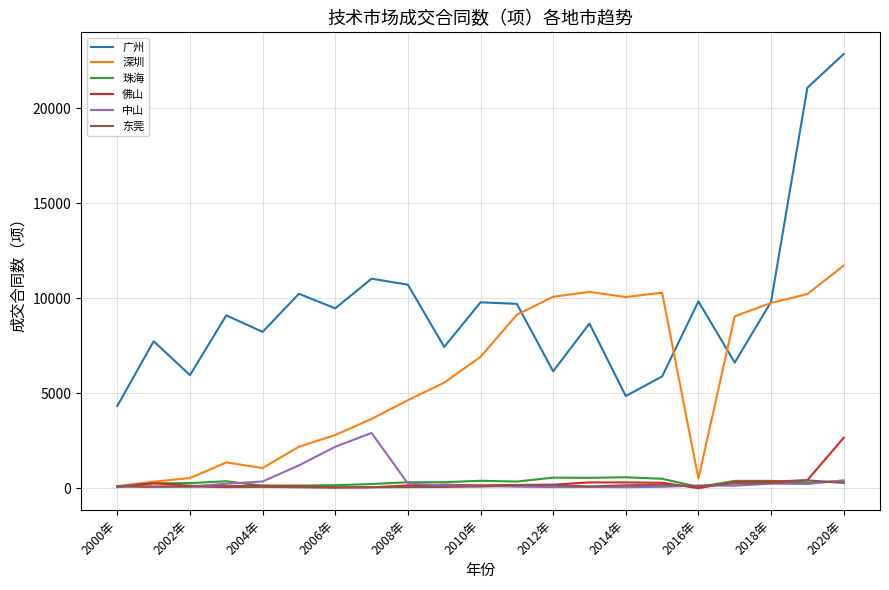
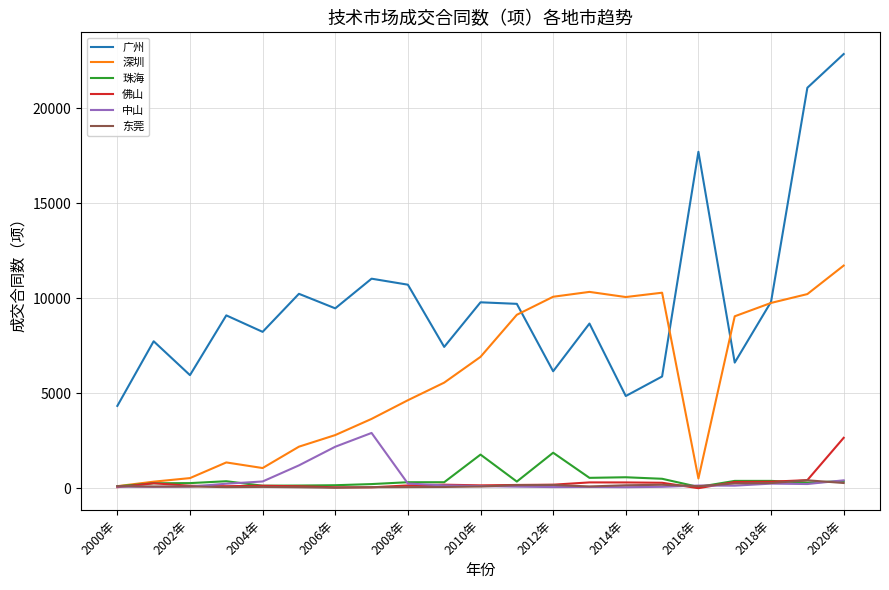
  {
    "广州": {
      "2000年": 4300,
      "2002年": 6000,
      "2004年": 8200,
      "2006年": 9500,
      "2008年": 10700,
      "2010年": 9800,
      "2012年": 6200,
      "2014年": 4900,
-     "2016年": 9800,
+     "2016年": 17700,
      "2020年": 22800
    },
    "深圳": {
      "2002年": 500,
      "2004年": 1100,
      "2006年": 2800,
      "2008年": 4600,
      "2010年": 6900,
      "2012年": 10100,
      "2014年": 10100,
      "2016年": 500,
      "2020年": 11700
    },
    "珠海": {
      "2002年": 300,
-     "2010年": 400,
-     "2012年": 600,
+     "2010年": 1800,
+     "2012年": 1900,
      "2014年": 600
    },
    "佛山": {
      "2014年": 300,
      "2020年": 2700
    },
    "中山": {
      "2004年": 400,
      "2006年": 2200
    }
  }
